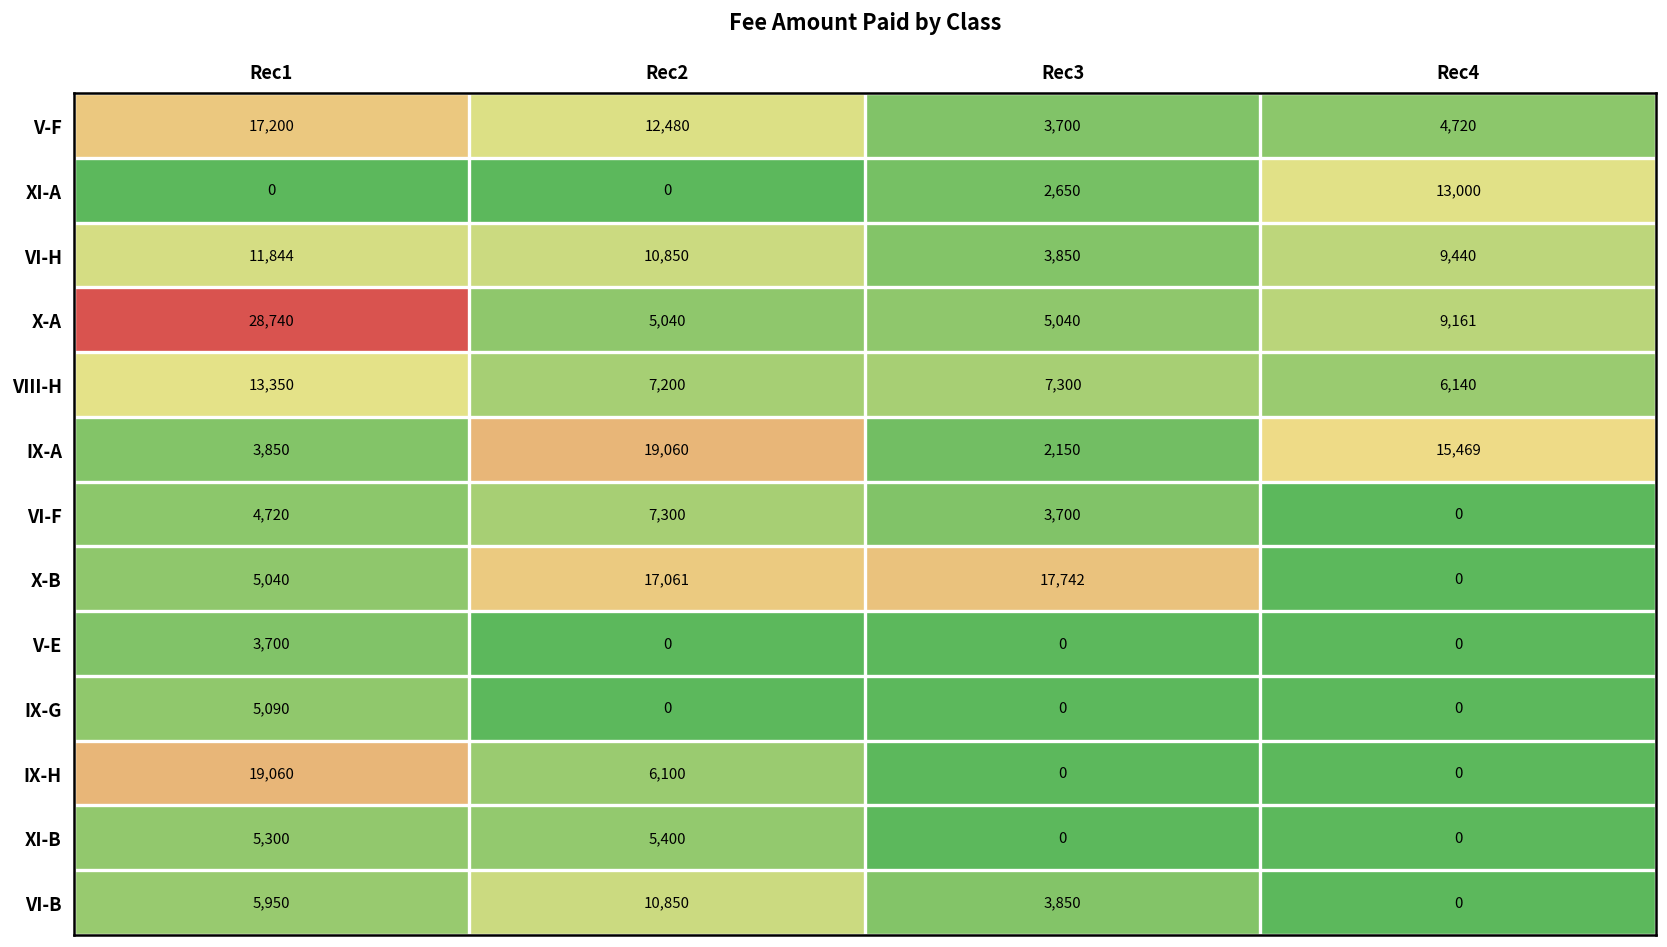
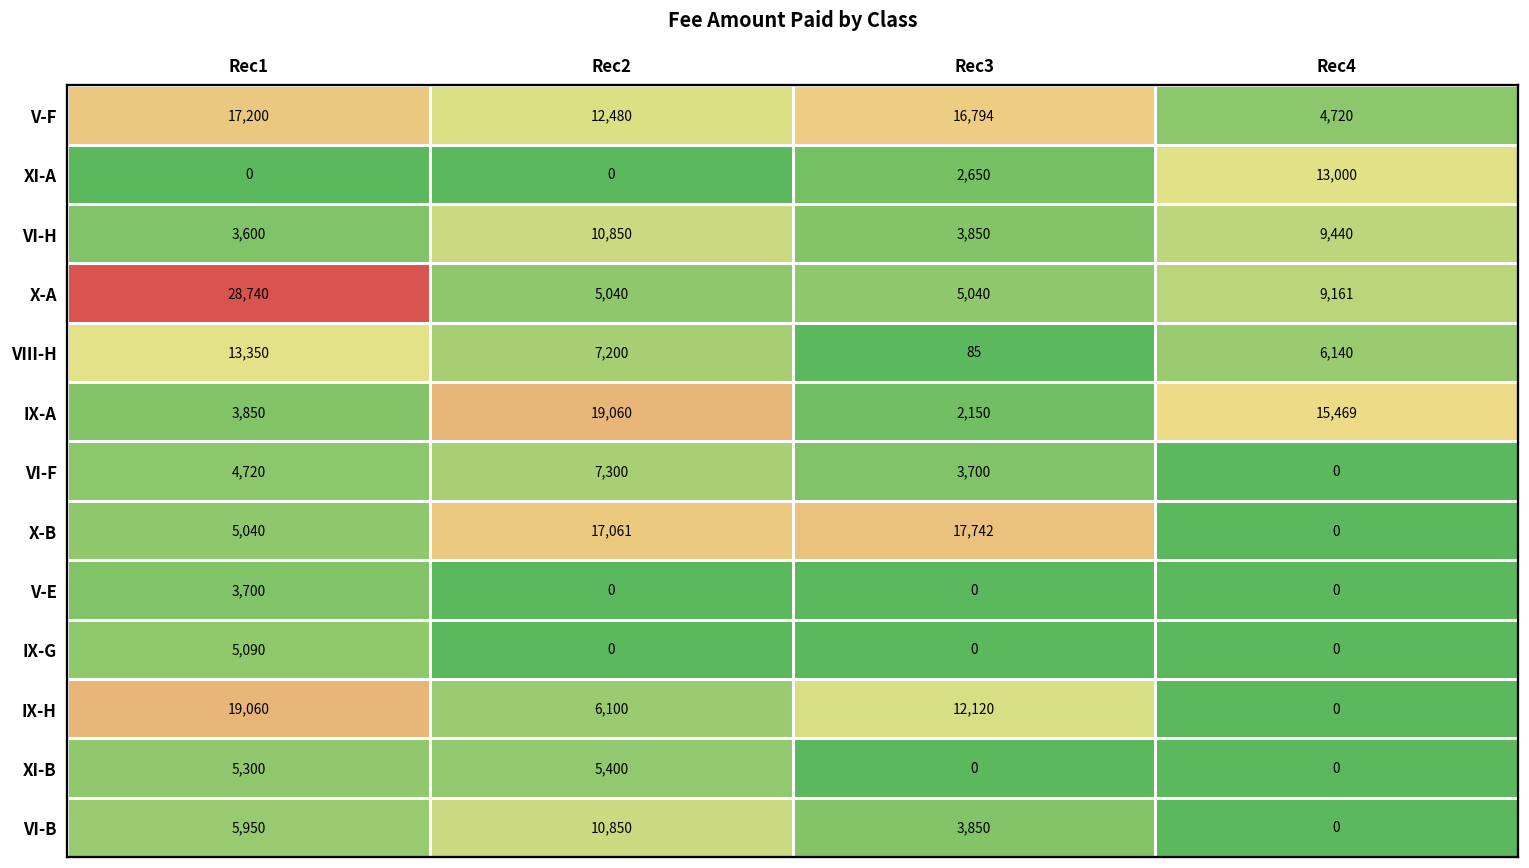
  {
    "V-F": {
      "Rec1": "17,200",
      "Rec2": "12,480",
-     "Rec3": "3,700",
+     "Rec3": "16,794",
      "Rec4": "4,720"
    },
    "XI-A": {
      "Rec1": "0",
      "Rec2": "0",
      "Rec3": "2,650",
      "Rec4": "13,000"
    },
    "VI-H": {
-     "Rec1": "11,844",
+     "Rec1": "3,600",
      "Rec2": "10,850",
      "Rec3": "3,850",
      "Rec4": "9,440"
    },
    "X-A": {
      "Rec1": "28,740",
      "Rec2": "5,040",
      "Rec3": "5,040",
      "Rec4": "9,161"
    },
    "VIII-H": {
      "Rec1": "13,350",
      "Rec2": "7,200",
-     "Rec3": "7,300",
+     "Rec3": "85",
      "Rec4": "6,140"
    },
    "IX-A": {
      "Rec1": "3,850",
      "Rec2": "19,060",
      "Rec3": "2,150",
      "Rec4": "15,469"
    },
    "VI-F": {
      "Rec1": "4,720",
      "Rec2": "7,300",
      "Rec3": "3,700",
      "Rec4": "0"
    },
    "X-B": {
      "Rec1": "5,040",
      "Rec2": "17,061",
      "Rec3": "17,742",
      "Rec4": "0"
    },
    "V-E": {
      "Rec1": "3,700",
      "Rec2": "0",
      "Rec3": "0",
      "Rec4": "0"
    },
    "IX-G": {
      "Rec1": "5,090",
      "Rec2": "0",
      "Rec3": "0",
      "Rec4": "0"
    },
    "IX-H": {
      "Rec1": "19,060",
      "Rec2": "6,100",
-     "Rec3": "0",
+     "Rec3": "12,120",
      "Rec4": "0"
    },
    "XI-B": {
      "Rec1": "5,300",
      "Rec2": "5,400",
      "Rec3": "0",
      "Rec4": "0"
    },
    "VI-B": {
      "Rec1": "5,950",
      "Rec2": "10,850",
      "Rec3": "3,850",
      "Rec4": "0"
    }
  }
